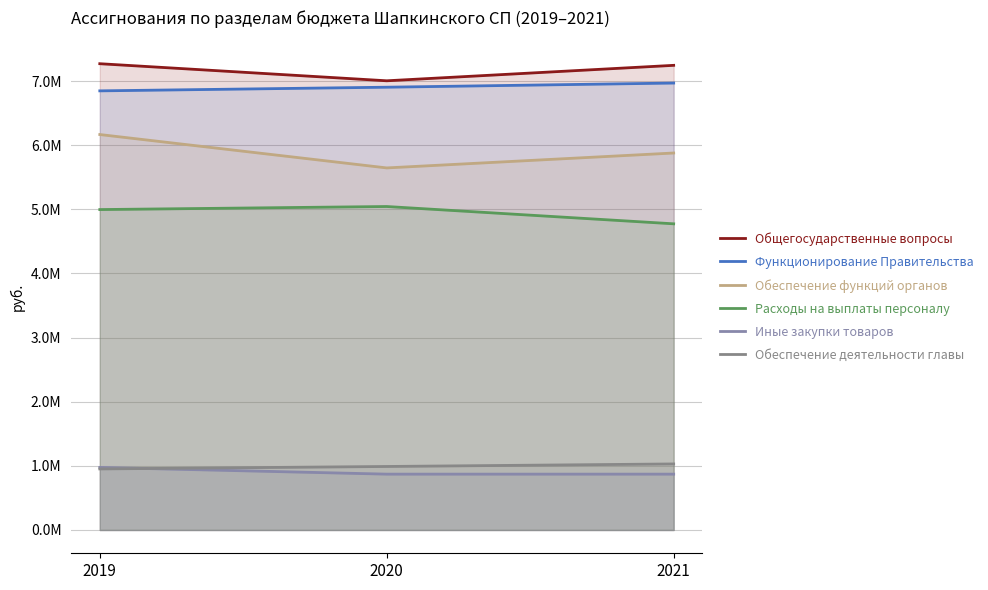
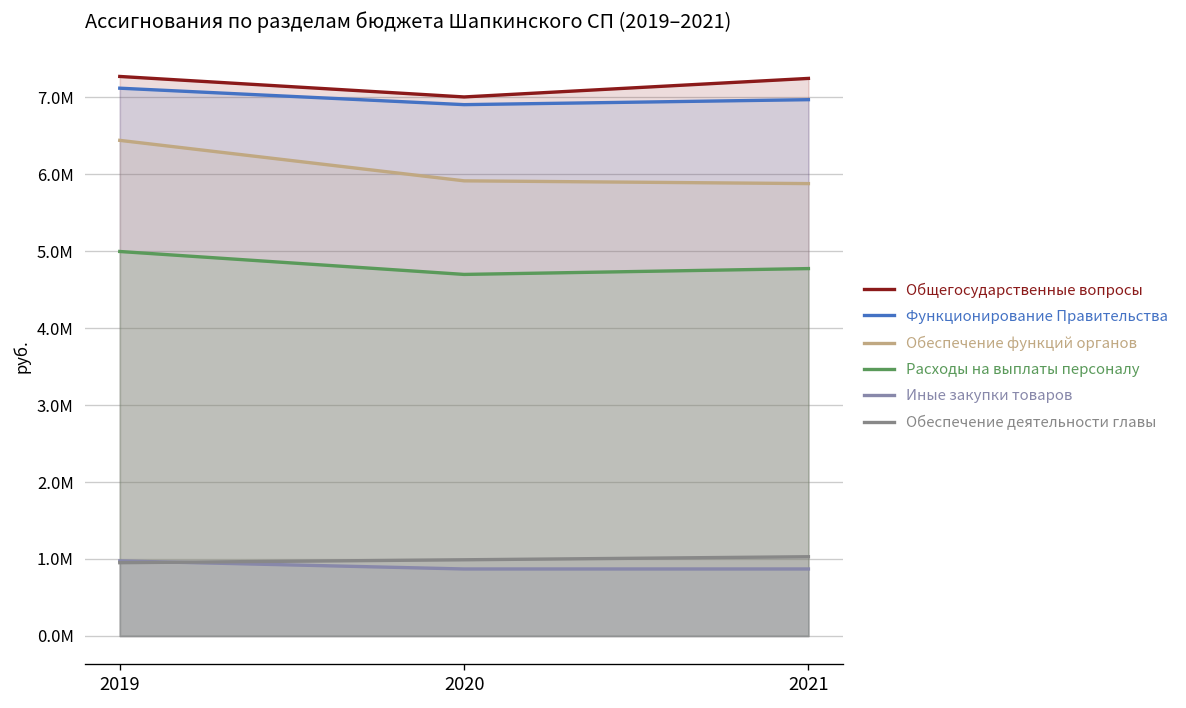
  {
    "Общегосударственные вопросы": {
      "2019": 7300000,
      "2020": 7000000,
      "2021": 7200000
    },
    "Функционирование Правительства": {
-     "2019": 6800000,
+     "2019": 7100000,
      "2020": 6900000,
      "2021": 7000000
    },
    "Обеспечение функций органов": {
-     "2019": 6200000,
-     "2020": 5600000,
+     "2019": 6400000,
+     "2020": 5900000,
      "2021": 5900000
    },
    "Расходы на выплаты персоналу": {
      "2019": 5000000,
-     "2020": 5000000,
+     "2020": 4700000,
      "2021": 4800000
    }
  }
